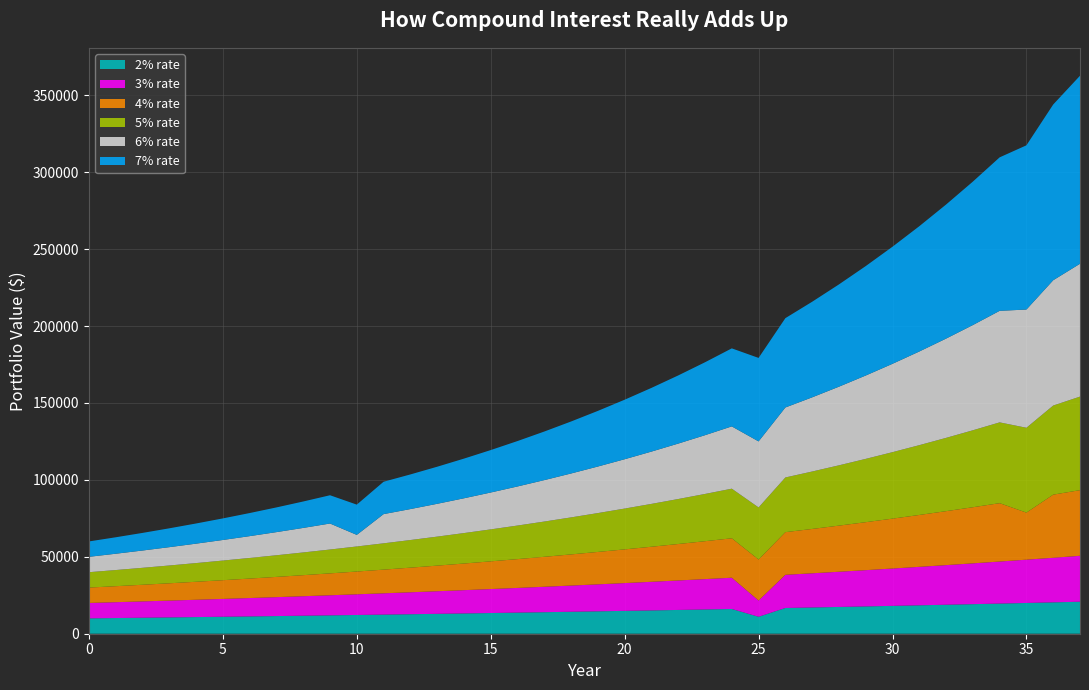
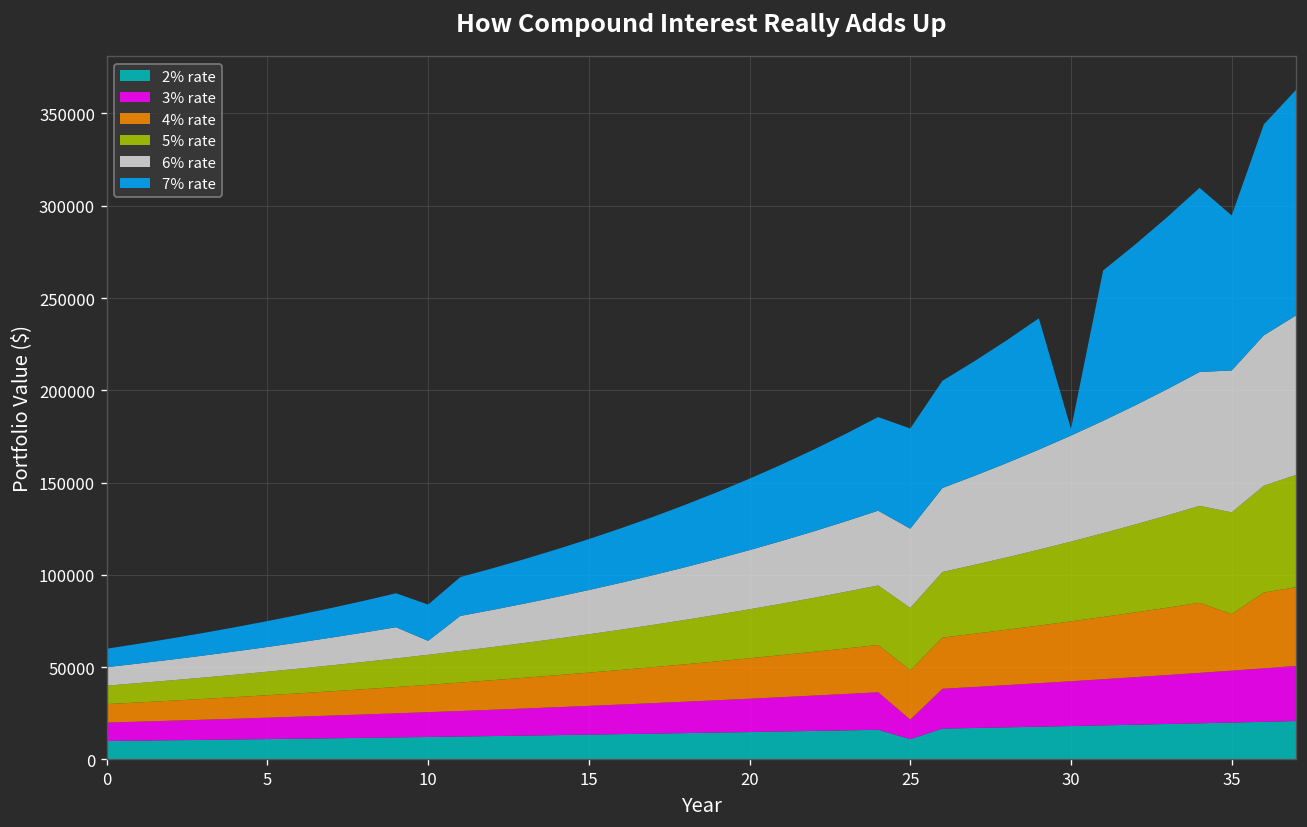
  {
    "2% rate": {
      "0": 10000,
      "5": 11000,
      "10": 12000,
      "15": 13000,
      "20": 15000,
      "25": 11000,
      "30": 18000,
      "35": 20000
    },
    "3% rate": {
      "0": 10000,
      "5": 12000,
      "10": 13000,
      "15": 16000,
      "20": 18000,
      "25": 11000,
      "30": 24000,
      "35": 28000
    },
    "4% rate": {
      "0": 10000,
      "5": 12000,
      "10": 15000,
      "15": 18000,
      "20": 22000,
      "25": 27000,
      "30": 32000,
      "35": 31000
    },
    "5% rate": {
      "0": 10000,
      "5": 13000,
      "10": 16000,
      "15": 21000,
      "20": 27000,
      "25": 34000,
      "30": 43000,
      "35": 55000
    },
    "6% rate": {
      "0": 10000,
      "5": 13000,
      "10": 8000,
      "15": 24000,
      "20": 32000,
      "25": 43000,
      "30": 57000,
      "35": 77000
    },
    "7% rate": {
      "0": 10000,
      "5": 14000,
      "10": 20000,
      "15": 28000,
      "20": 39000,
      "25": 54000,
-     "30": 76000,
-     "35": 107000
+     "30": 4000,
+     "35": 84000
    }
  }
